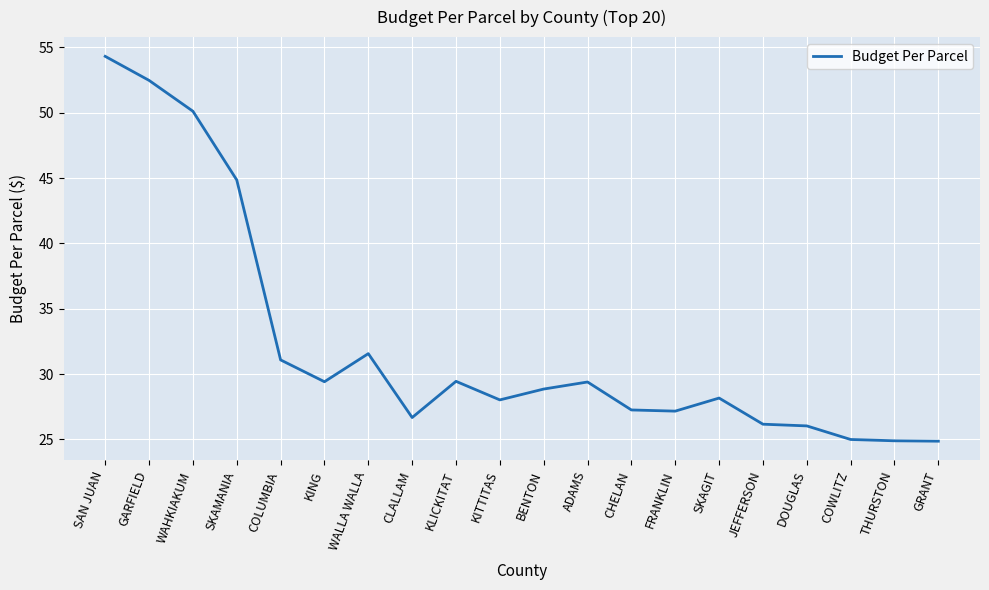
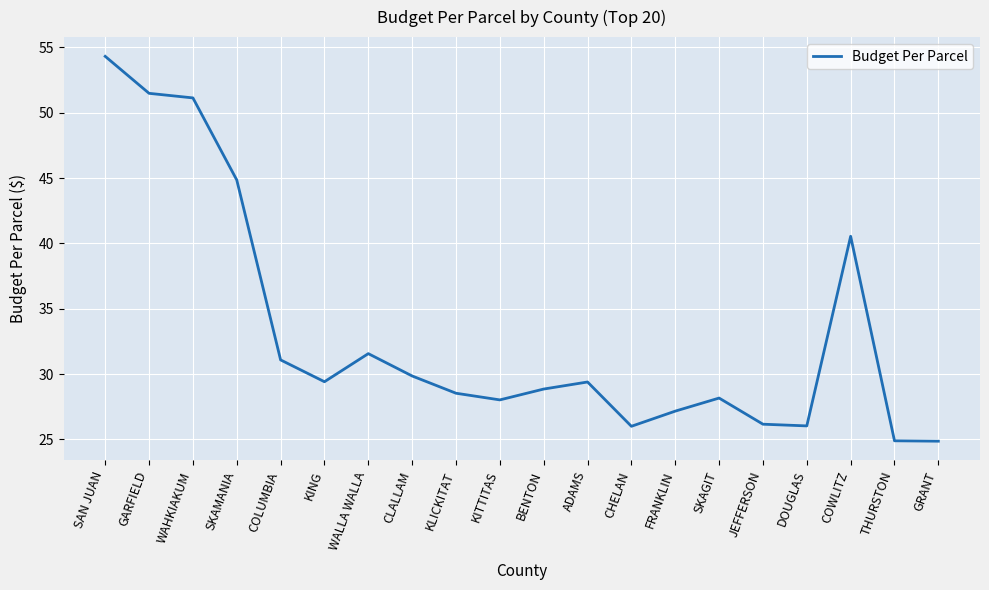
  {
    "SAN JUAN": 54.3,
-   "GARFIELD": 52.5,
-   "WAHKIAKUM": 50.1,
+   "GARFIELD": 51.5,
+   "WAHKIAKUM": 51.1,
    "SKAMANIA": 44.9,
    "COLUMBIA": 31.1,
    "KING": 29.4,
    "WALLA WALLA": 31.6,
-   "CLALLAM": 26.7,
-   "KLICKITAT": 29.4,
+   "CLALLAM": 29.9,
+   "KLICKITAT": 28.5,
    "KITTITAS": 28.0,
    "BENTON": 28.9,
    "ADAMS": 29.4,
-   "CHELAN": 27.3,
+   "CHELAN": 26.0,
    "FRANKLIN": 27.2,
    "SKAGIT": 28.2,
    "JEFFERSON": 26.2,
    "DOUGLAS": 26.0,
-   "COWLITZ": 25.0,
+   "COWLITZ": 40.5,
    "THURSTON": 24.9,
    "GRANT": 24.9
  }
